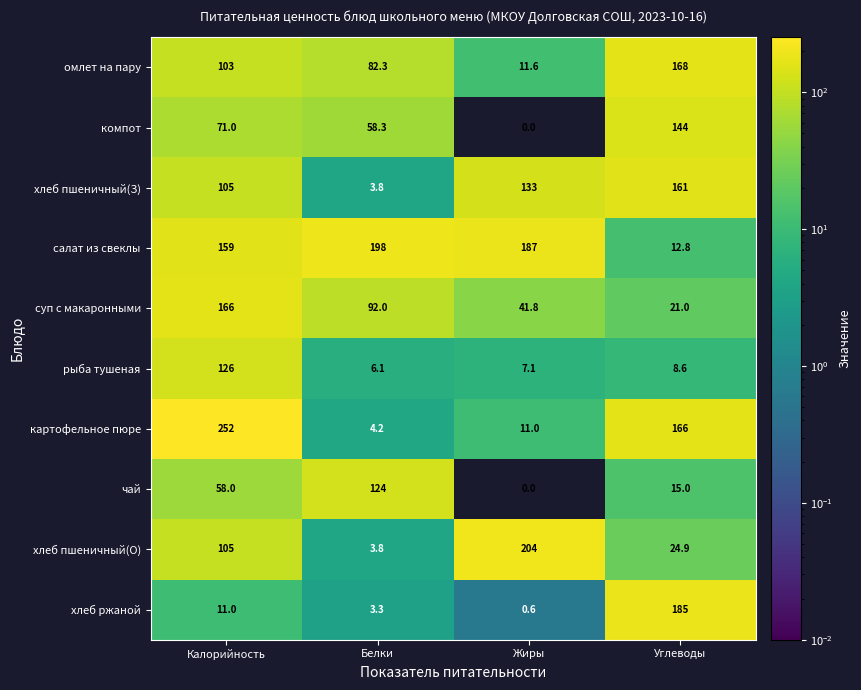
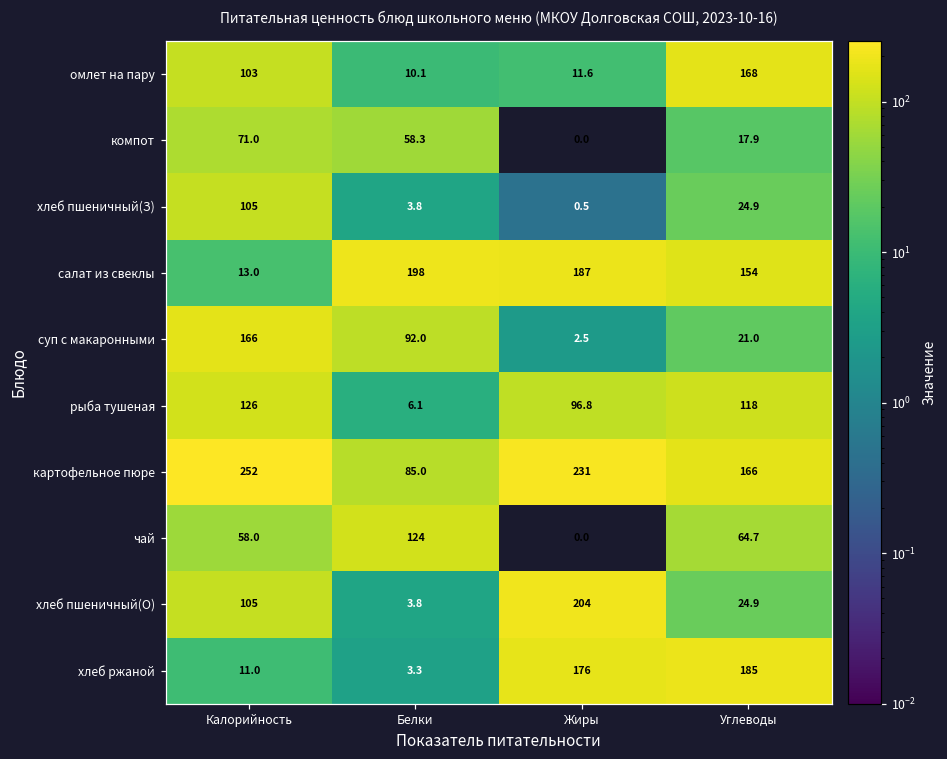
  {
    "омлет на пару": {
      "Калорийность": 103,
-     "Белки": 82.3,
+     "Белки": 10.1,
      "Жиры": 11.6,
      "Углеводы": 168
    },
    "компот": {
      "Калорийность": 71.0,
      "Белки": 58.3,
-     "Углеводы": 144
+     "Углеводы": 17.9
    },
    "хлеб пшеничный(З)": {
      "Калорийность": 105,
      "Белки": 3.8,
-     "Жиры": 133,
-     "Углеводы": 161
+     "Жиры": 0.5,
+     "Углеводы": 24.9
    },
    "салат из свеклы": {
-     "Калорийность": 159,
+     "Калорийность": 13.0,
      "Белки": 198,
      "Жиры": 187,
-     "Углеводы": 12.8
+     "Углеводы": 154
    },
    "суп с макаронными": {
      "Калорийность": 166,
      "Белки": 92.0,
-     "Жиры": 41.8,
+     "Жиры": 2.5,
      "Углеводы": 21.0
    },
    "рыба тушеная": {
      "Калорийность": 126,
      "Белки": 6.1,
-     "Жиры": 7.1,
-     "Углеводы": 8.6
+     "Жиры": 96.8,
+     "Углеводы": 118
    },
    "картофельное пюре": {
      "Калорийность": 252,
-     "Белки": 4.2,
-     "Жиры": 11.0,
+     "Белки": 85.0,
+     "Жиры": 231,
      "Углеводы": 166
    },
    "чай": {
      "Калорийность": 58.0,
      "Белки": 124,
-     "Углеводы": 15.0
+     "Углеводы": 64.7
    },
    "хлеб пшеничный(О)": {
      "Калорийность": 105,
      "Белки": 3.8,
      "Жиры": 204,
      "Углеводы": 24.9
    },
    "хлеб ржаной": {
      "Калорийность": 11.0,
      "Белки": 3.3,
-     "Жиры": 0.6,
+     "Жиры": 176,
      "Углеводы": 185
    }
  }
